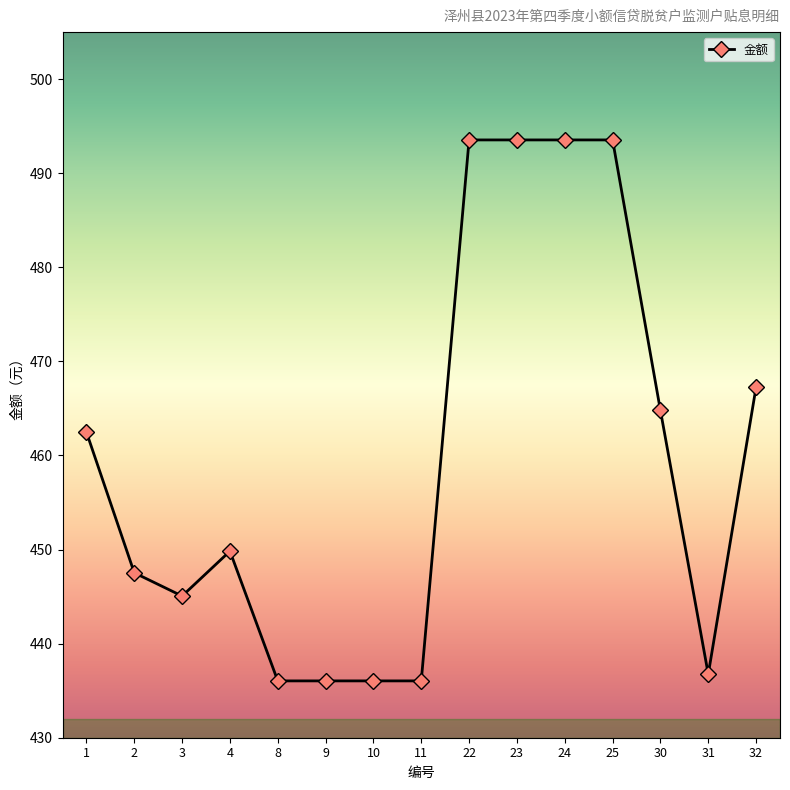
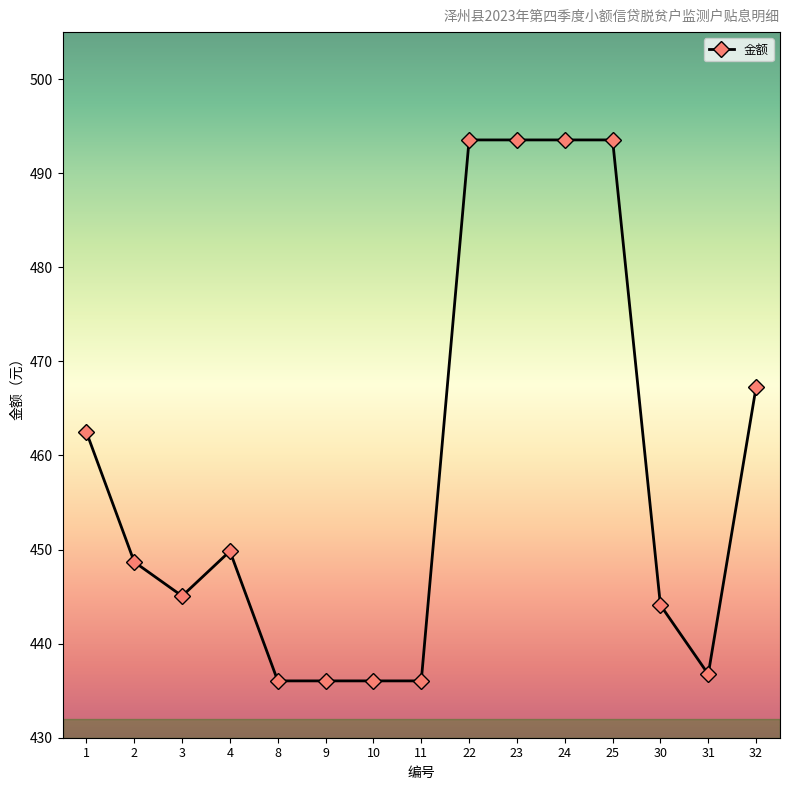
  {
    "1": 462,
-   "2": 448,
+   "2": 449,
    "3": 445,
    "4": 450,
    "8": 436,
    "9": 436,
    "10": 436,
    "11": 436,
    "22": 494,
    "23": 494,
    "24": 494,
    "25": 494,
-   "30": 465,
+   "30": 444,
    "31": 437,
    "32": 467
  }
